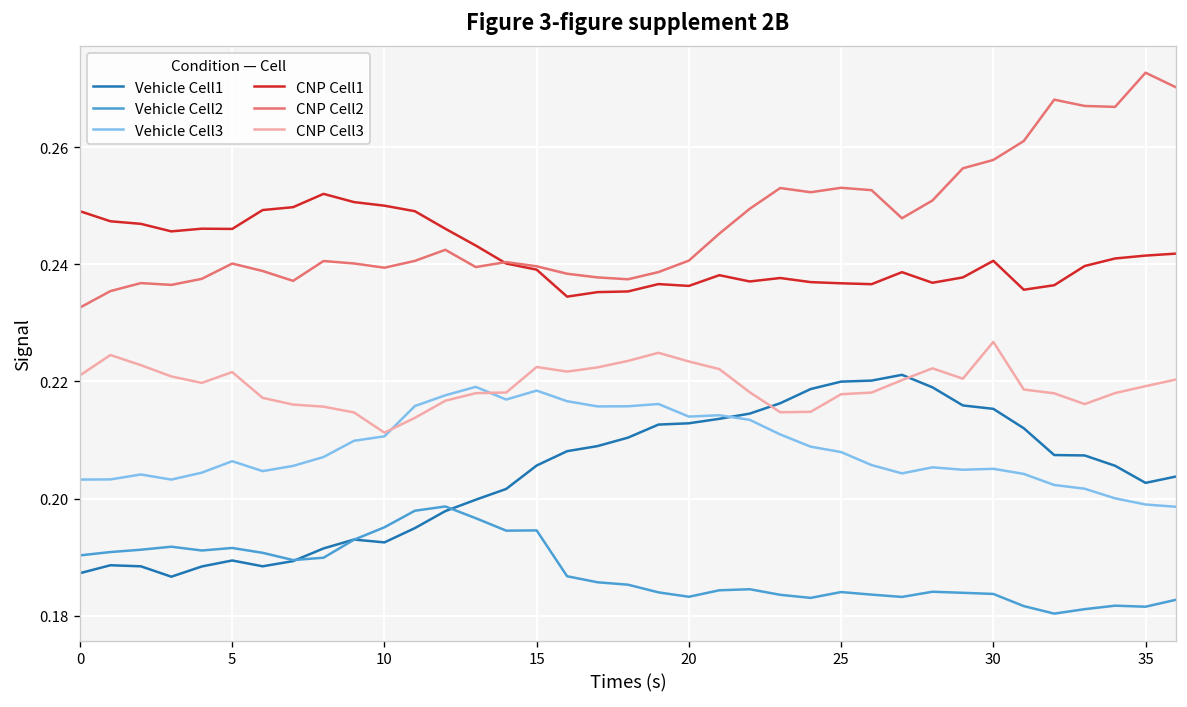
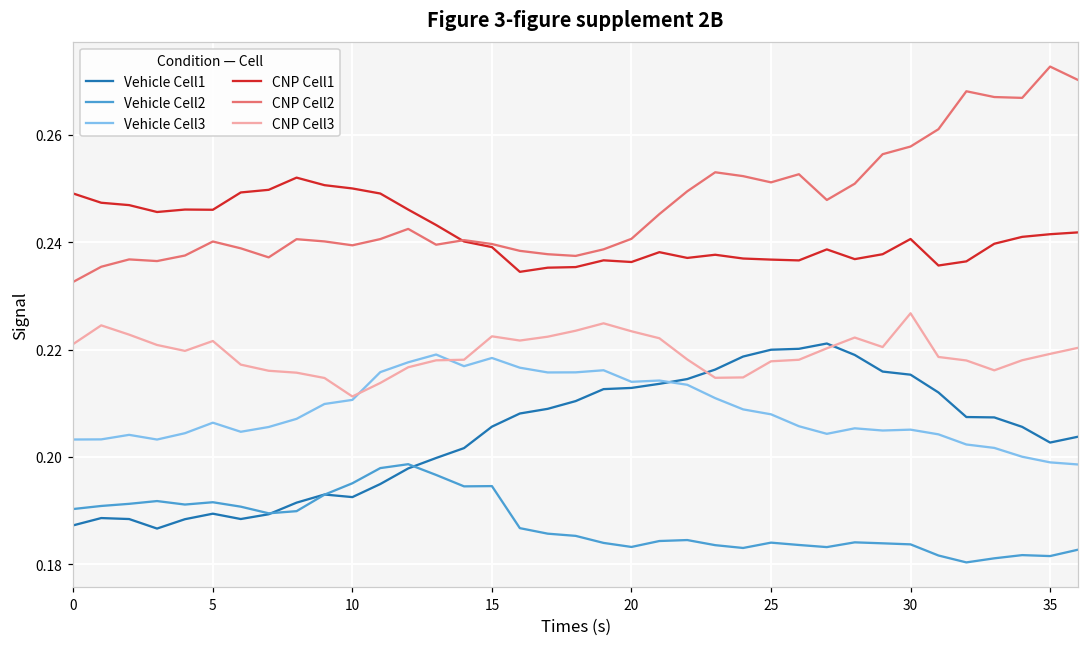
  {
    "Vehicle Cell1": {
      "0": 0.187,
      "5": 0.189,
      "10": 0.193,
      "15": 0.206,
      "20": 0.213,
      "25": 0.220,
      "30": 0.215,
      "35": 0.203
    },
    "Vehicle Cell2": {
      "0": 0.190,
      "5": 0.192,
      "10": 0.195,
      "15": 0.195,
      "20": 0.183,
      "25": 0.184,
      "30": 0.184,
      "35": 0.182
    },
    "Vehicle Cell3": {
      "0": 0.203,
      "5": 0.206,
      "10": 0.211,
      "15": 0.218,
      "20": 0.214,
      "25": 0.208,
      "30": 0.205,
      "35": 0.199
    },
    "CNP Cell1": {
      "0": 0.249,
      "5": 0.246,
      "10": 0.250,
      "15": 0.239,
      "20": 0.236,
      "25": 0.237,
      "30": 0.241,
      "35": 0.242
    },
    "CNP Cell2": {
      "0": 0.233,
      "5": 0.240,
      "10": 0.239,
      "15": 0.240,
      "20": 0.241,
-     "25": 0.253,
+     "25": 0.251,
      "30": 0.258,
      "35": 0.273
    },
    "CNP Cell3": {
      "0": 0.221,
      "5": 0.222,
      "10": 0.211,
      "15": 0.222,
      "20": 0.223,
      "25": 0.218,
      "30": 0.227,
      "35": 0.219
    }
  }
